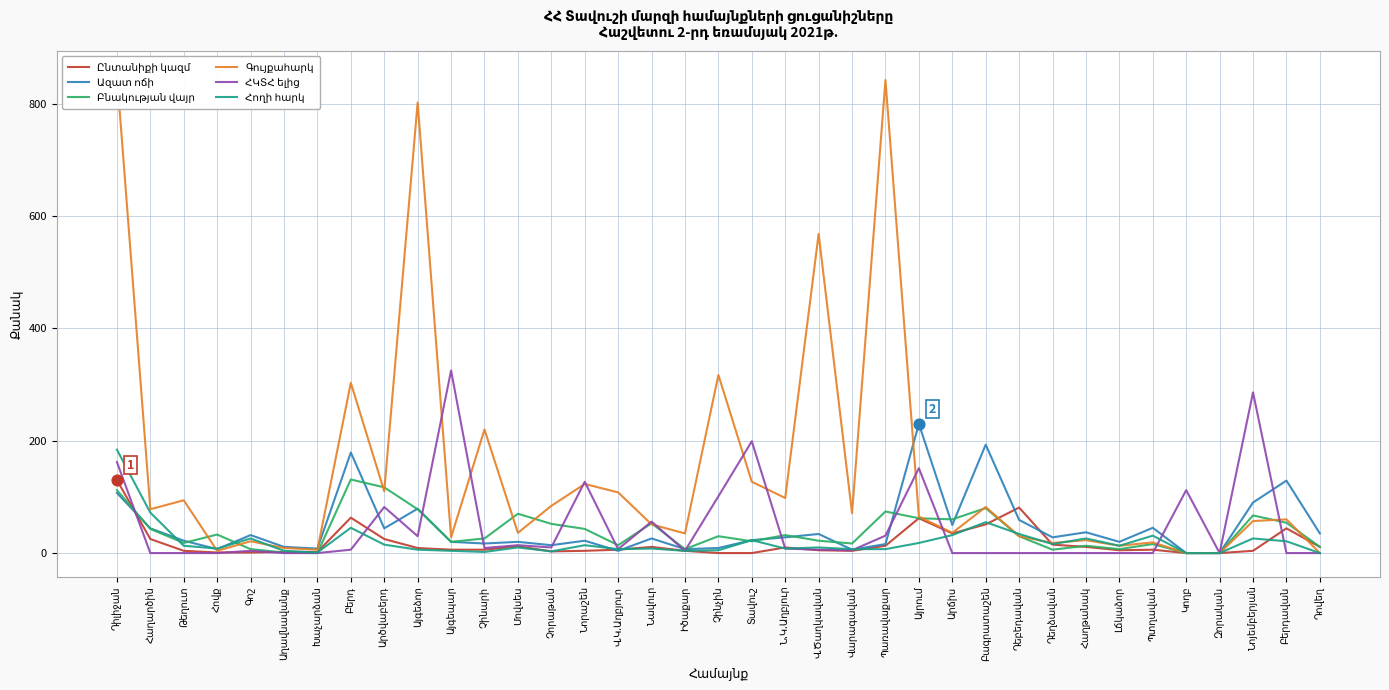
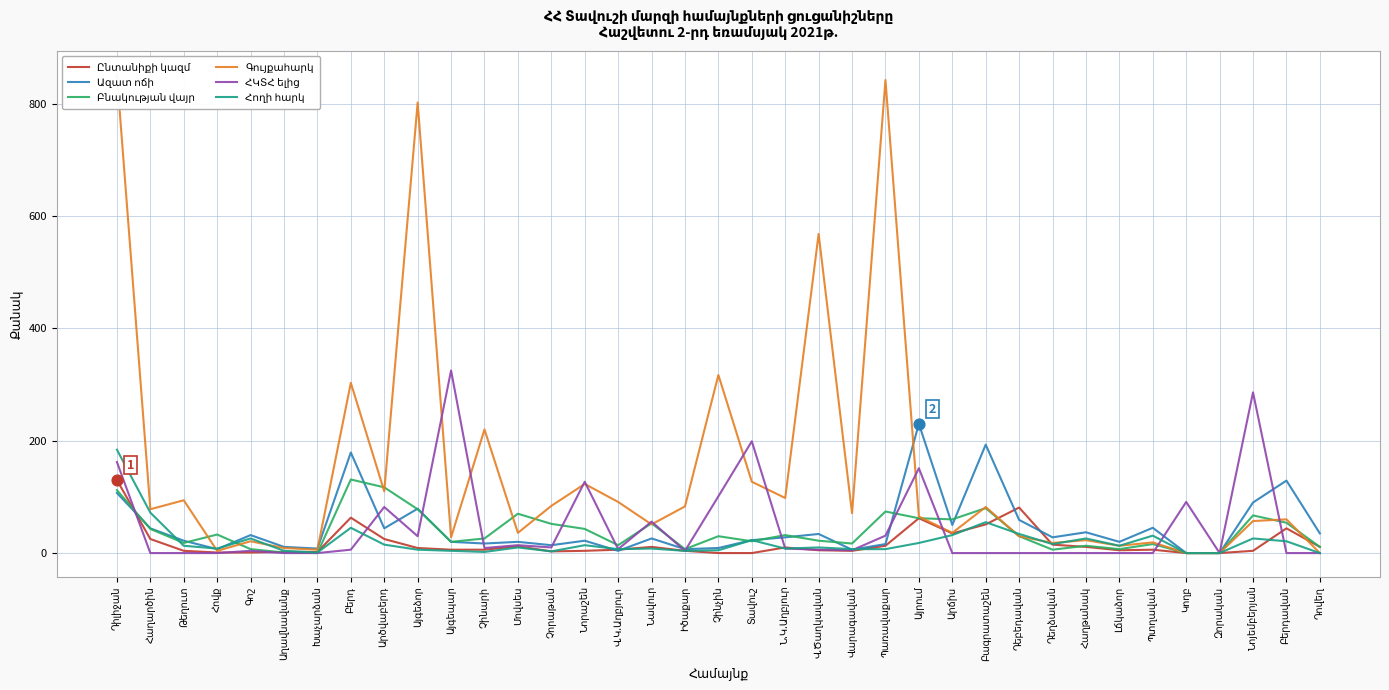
  {
    "Գույքահարկ": {
      "Հաղարծին": 80,
      "Թեղուտ": 90,
      "Գոշ": 20,
      "Բերդ": 300,
      "Արծվաբերդ": 110,
      "Այգեձոր": 800,
      "Այգեպար": 30,
      "Չինարի": 220,
      "Մովսես": 40,
      "Չորաթան": 80,
-     "Վ.Կ.Աղբյուր": 110,
-     "Իծաքար": 40,
+     "Վ.Կ.Աղբյուր": 90,
+     "Իծաքար": 80,
      "Չինչին": 320,
      "Տավուշ": 130,
      "Ն.Կ.Աղբյուր": 100,
      "Վ.Ծաղկավան": 570,
      "Վարագավան": 70,
      "Պառավաքար": 840,
      "Նոյեմբերյան": 60,
      "Բերդավան": 60
    },
    "ՀԿՏՀ ելից": {
      "Հաղարծին": 0,
      "Բերդ": 10,
      "Արծվաբերդ": 80,
      "Այգեձոր": 30,
      "Այգեպար": 330,
      "Չինչին": 100,
      "Տավուշ": 200,
      "Պառավաքար": 30,
      "Այրում": 150,
      "Արճիս": 0,
      "Բագրատաշեն": 0,
      "Դեբեդավան": 0,
      "Դեղձավան": 0,
      "Հաղթանակ": 0,
      "Լճկաձոր": 0,
      "Պտղավան": 0,
-     "Կողբ": 110,
+     "Կողբ": 90,
      "Նոյեմբերյան": 290,
      "Բերդավան": 0
    }
  }
